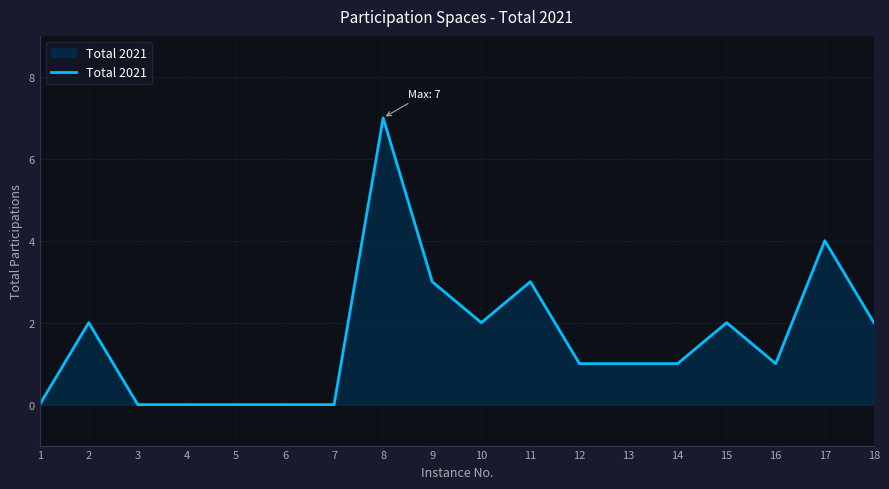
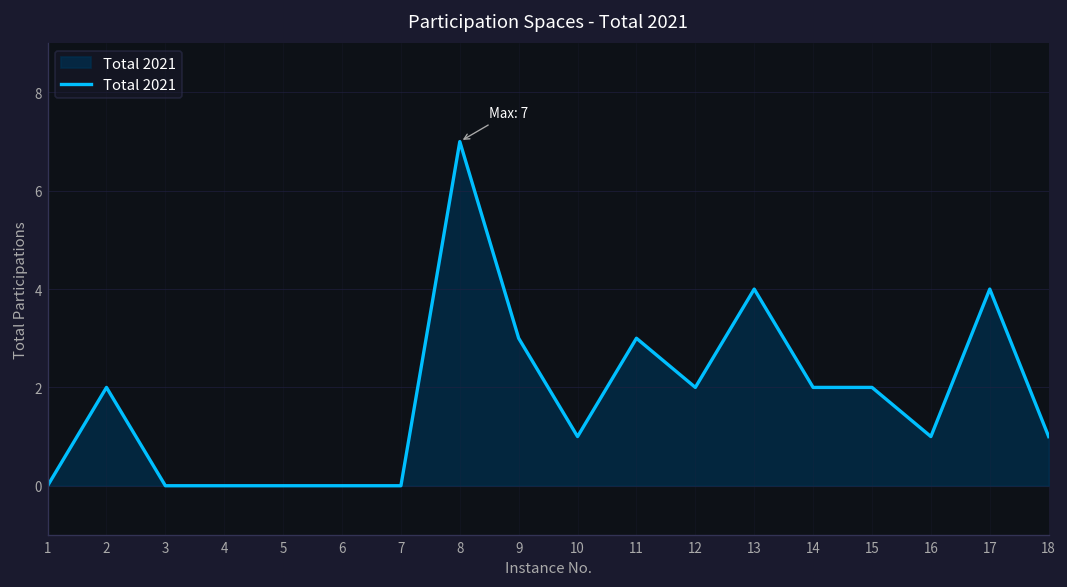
  {
    "1": 0,
    "2": 2,
    "3": 0,
    "4": 0,
    "5": 0,
    "6": 0,
    "7": 0,
    "9": 3,
-   "10": 2,
+   "10": 1,
    "11": 3,
-   "12": 1,
-   "13": 1,
-   "14": 1,
+   "12": 2,
+   "13": 4,
+   "14": 2,
    "15": 2,
    "16": 1,
    "17": 4,
-   "18": 2
+   "18": 1
  }
